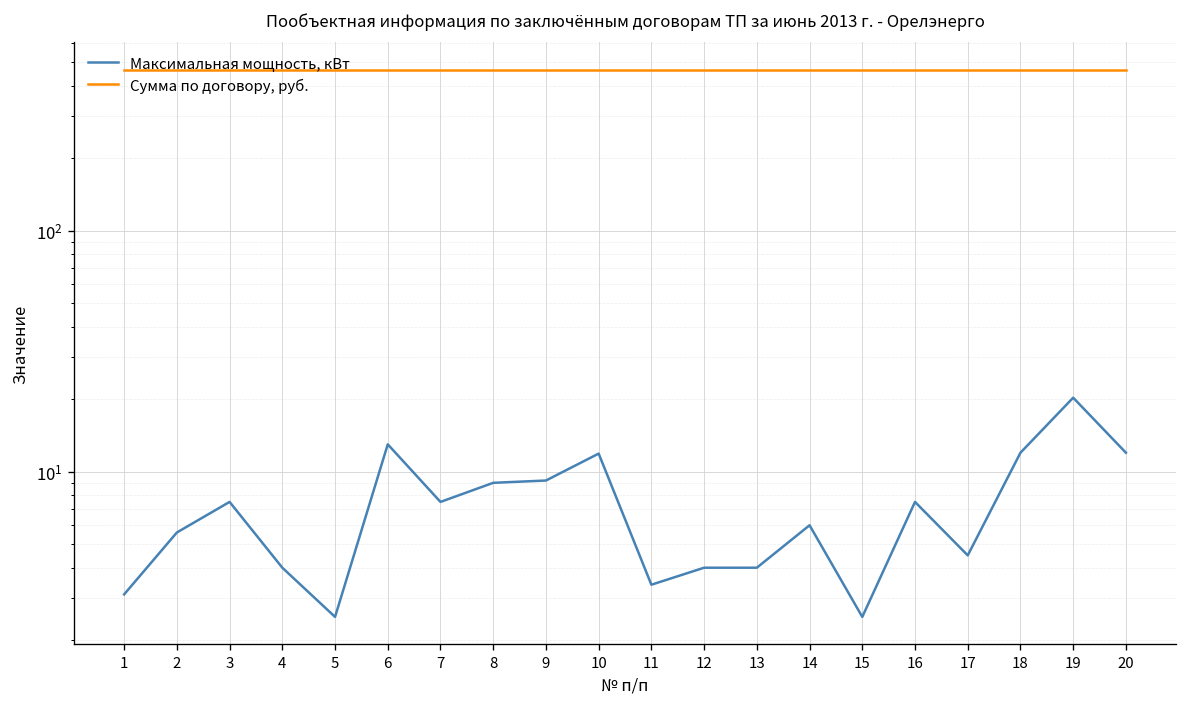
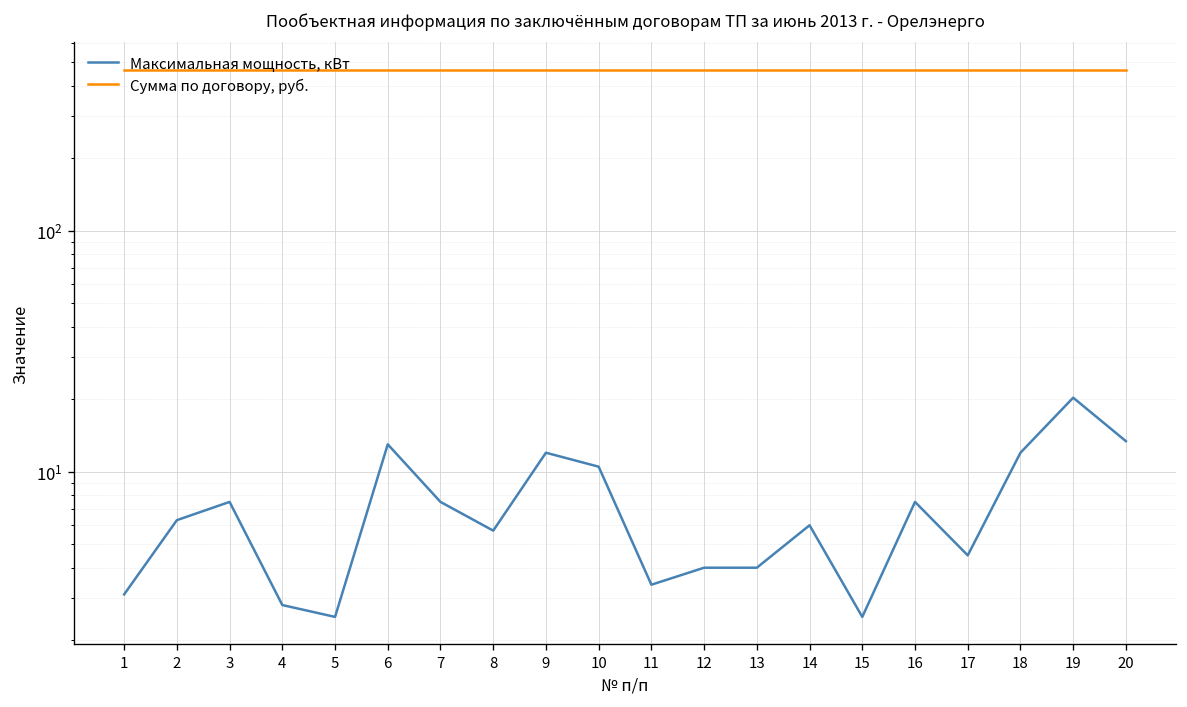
  {
    "Максимальная мощность, кВт": {
      "1": 3.1,
-     "2": 5.6,
+     "2": 6.3,
      "3": 7.5,
-     "4": 4.0,
+     "4": 2.8,
      "5": 2.5,
      "6": 13,
      "7": 7.5,
-     "8": 9,
-     "9": 9,
-     "10": 12,
+     "8": 5.7,
+     "9": 12,
+     "10": 11,
      "11": 3.4,
      "12": 4.0,
      "13": 4.0,
      "14": 6.0,
      "15": 2.5,
      "16": 7.5,
      "17": 4.5,
      "18": 12,
      "19": 20,
-     "20": 12
+     "20": 13
    },
    "Сумма по договору, руб.": {
      "1": 470,
      "2": 470,
      "3": 470,
      "4": 470,
      "5": 470,
      "6": 470,
      "7": 470,
      "8": 470,
      "9": 470,
      "10": 470,
      "11": 470,
      "12": 470,
      "13": 470,
      "14": 470,
      "15": 470,
      "16": 470,
      "17": 470,
      "18": 470,
      "19": 470,
      "20": 470
    }
  }
